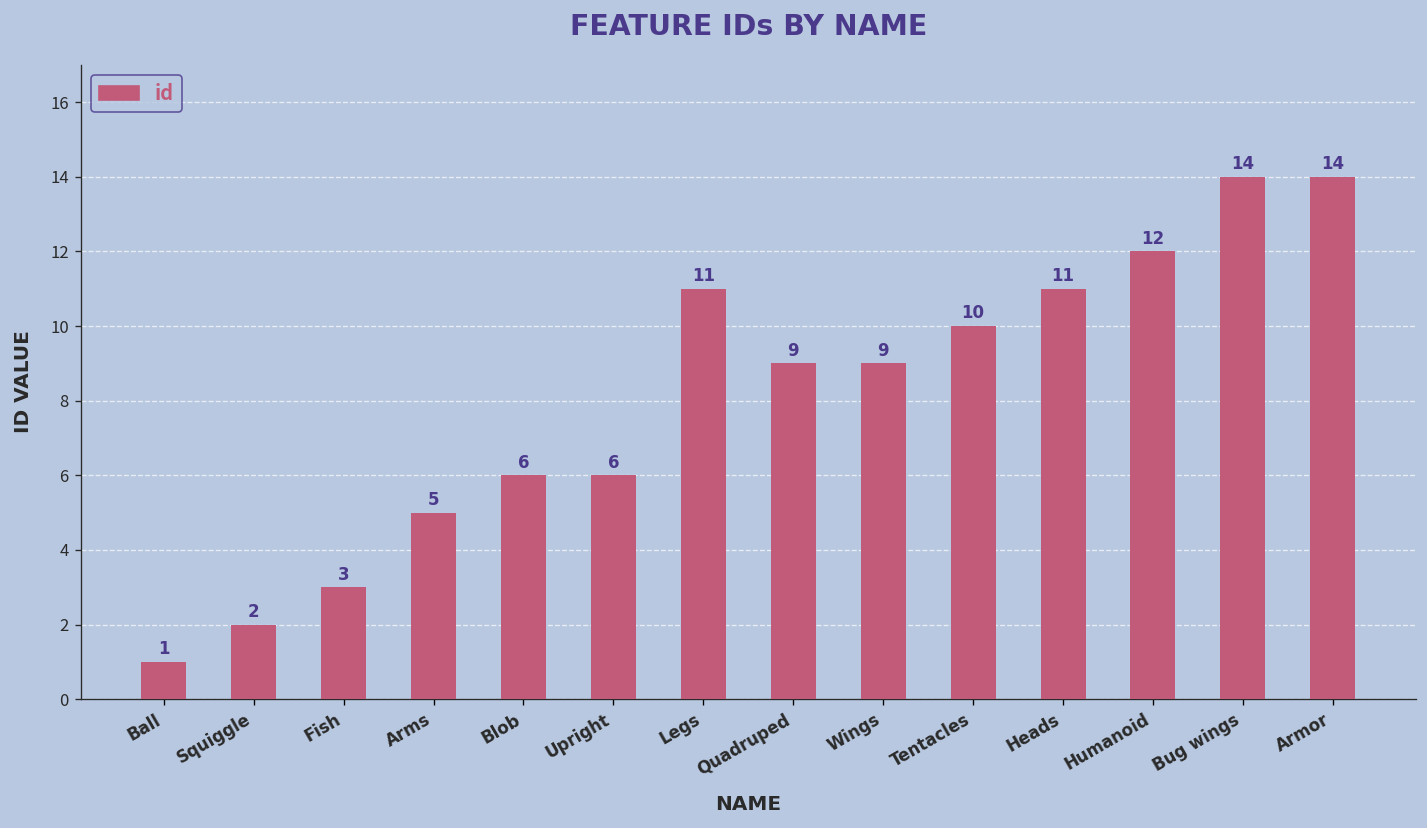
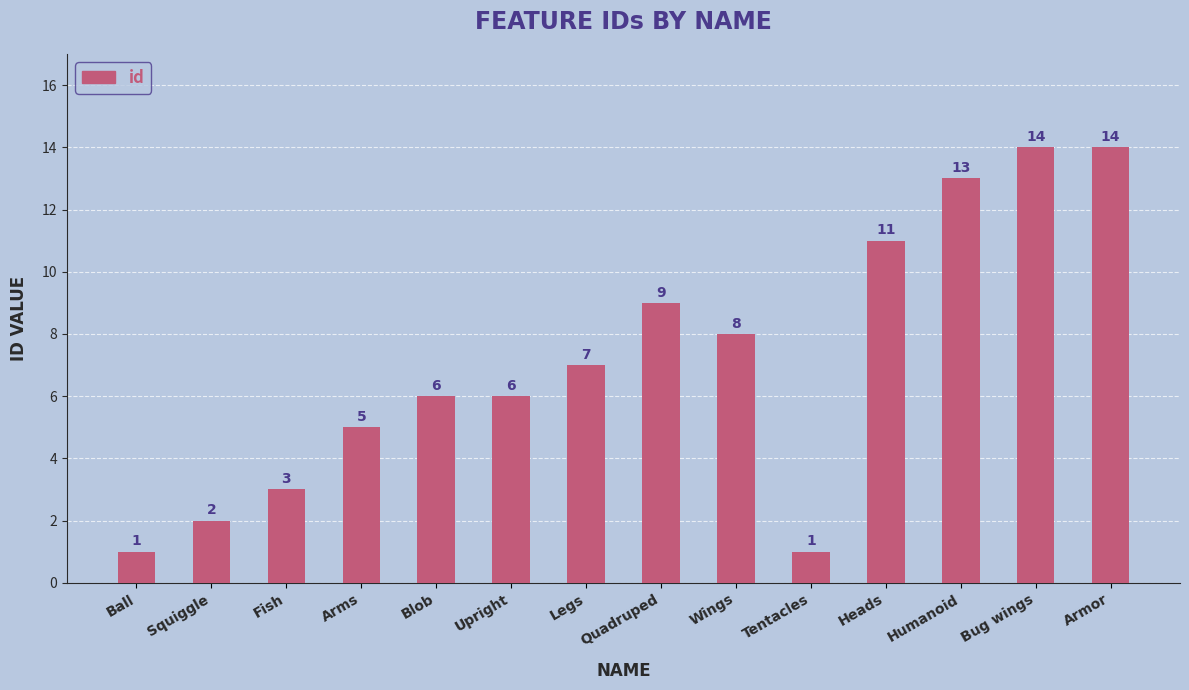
  {
    "Ball": 1,
    "Squiggle": 2,
    "Fish": 3,
    "Arms": 5,
    "Blob": 6,
    "Upright": 6,
-   "Legs": 11,
+   "Legs": 7,
    "Quadruped": 9,
-   "Wings": 9,
-   "Tentacles": 10,
+   "Wings": 8,
+   "Tentacles": 1,
    "Heads": 11,
-   "Humanoid": 12,
+   "Humanoid": 13,
    "Bug wings": 14,
    "Armor": 14
  }
